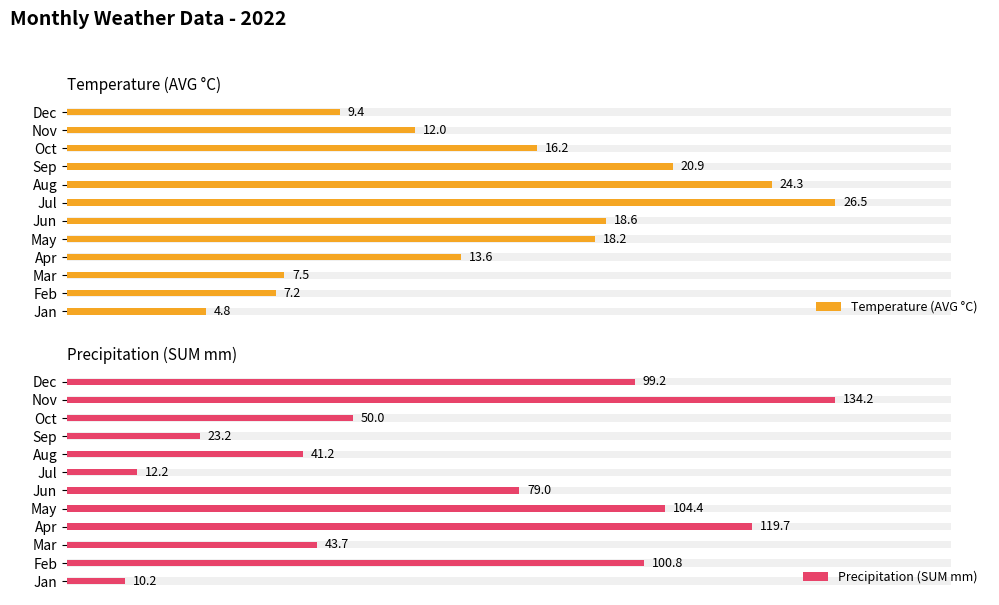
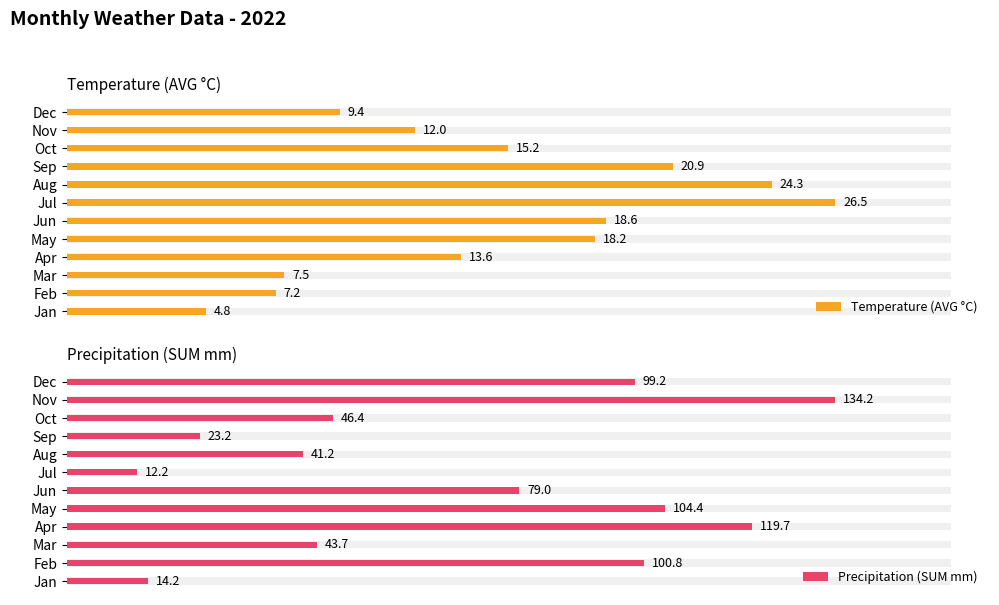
  {
    "Temperature (AVG °C)": {
      "Temperature (AVG °C)": {
-       "Oct": 16.2
+       "Oct": 15.2
      }
    },
    "Precipitation (SUM mm)": {
      "Precipitation (SUM mm)": {
-       "Oct": 50.0,
-       "Jan": 10.2
+       "Oct": 46.4,
+       "Jan": 14.2
      }
    }
  }
